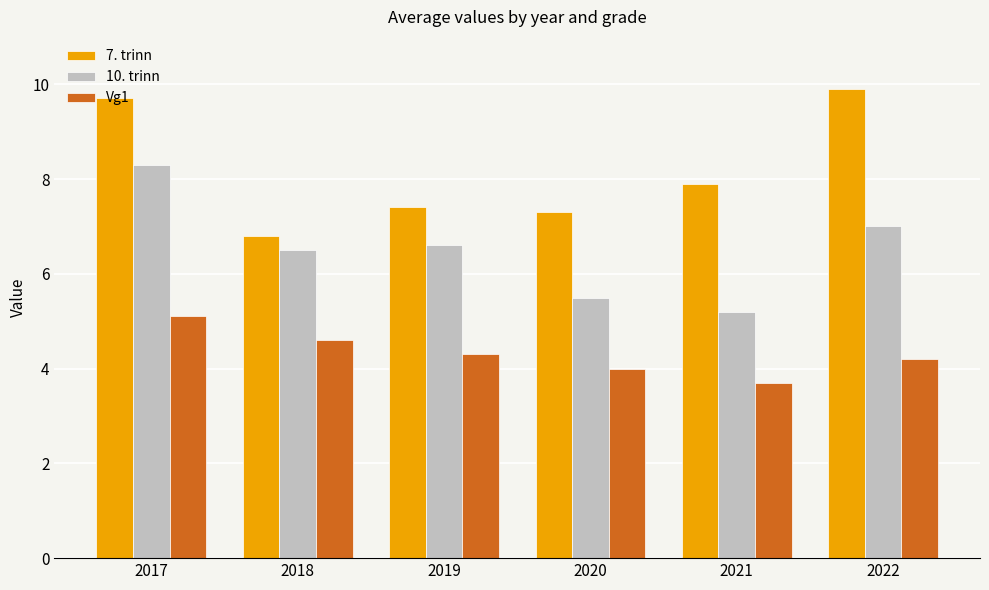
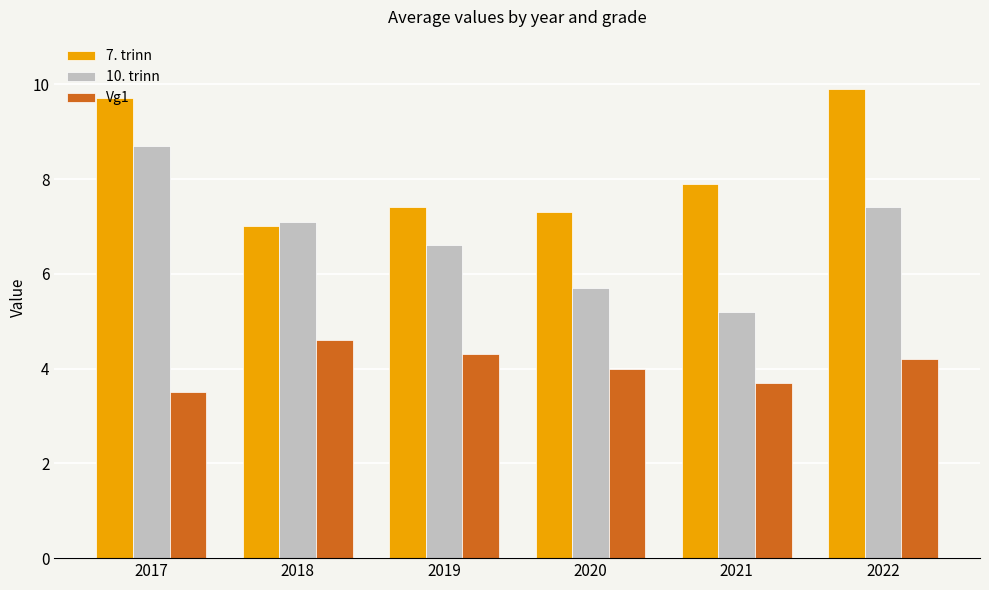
  {
    "7. trinn": {
      "2017": 9.7,
-     "2018": 6.8,
+     "2018": 7.0,
      "2019": 7.4,
      "2020": 7.3,
      "2021": 7.9,
      "2022": 9.9
    },
    "10. trinn": {
-     "2017": 8.3,
-     "2018": 6.5,
+     "2017": 8.7,
+     "2018": 7.1,
      "2019": 6.6,
-     "2020": 5.5,
+     "2020": 5.7,
      "2021": 5.2,
-     "2022": 7.0
+     "2022": 7.4
    },
    "Vg1": {
-     "2017": 5.1,
+     "2017": 3.5,
      "2018": 4.6,
      "2019": 4.3,
      "2020": 4.0,
      "2021": 3.7,
      "2022": 4.2
    }
  }
